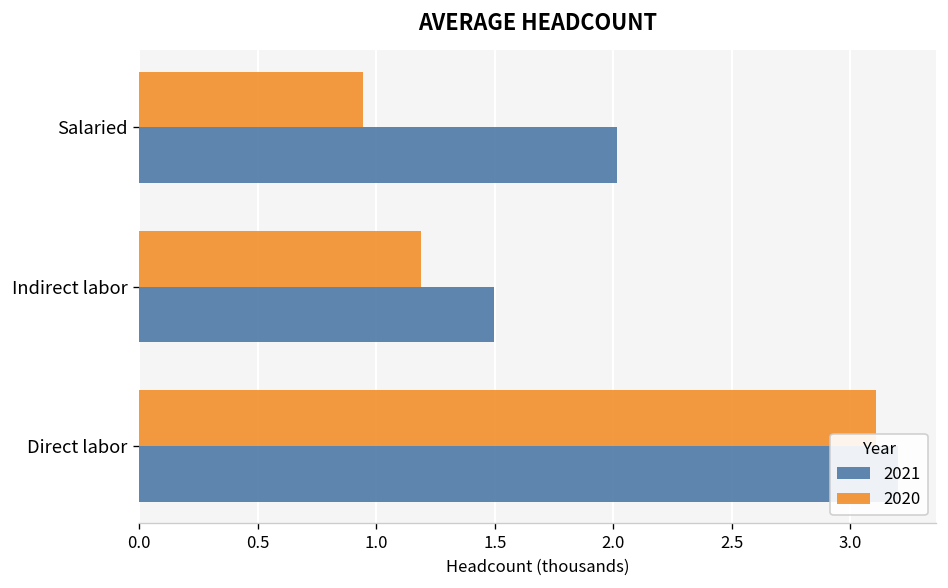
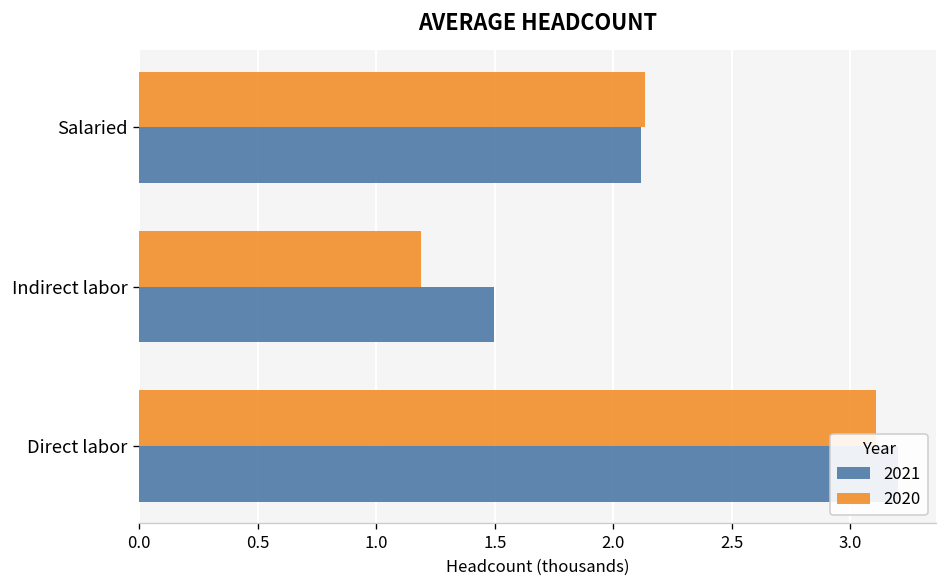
  {
    "2021": {
-     "Salaried": 2.02,
+     "Salaried": 2.12,
      "Indirect labor": 1.50
    },
    "2020": {
-     "Salaried": 0.94,
+     "Salaried": 2.13,
      "Indirect labor": 1.19,
      "Direct labor": 3.11
    }
  }
